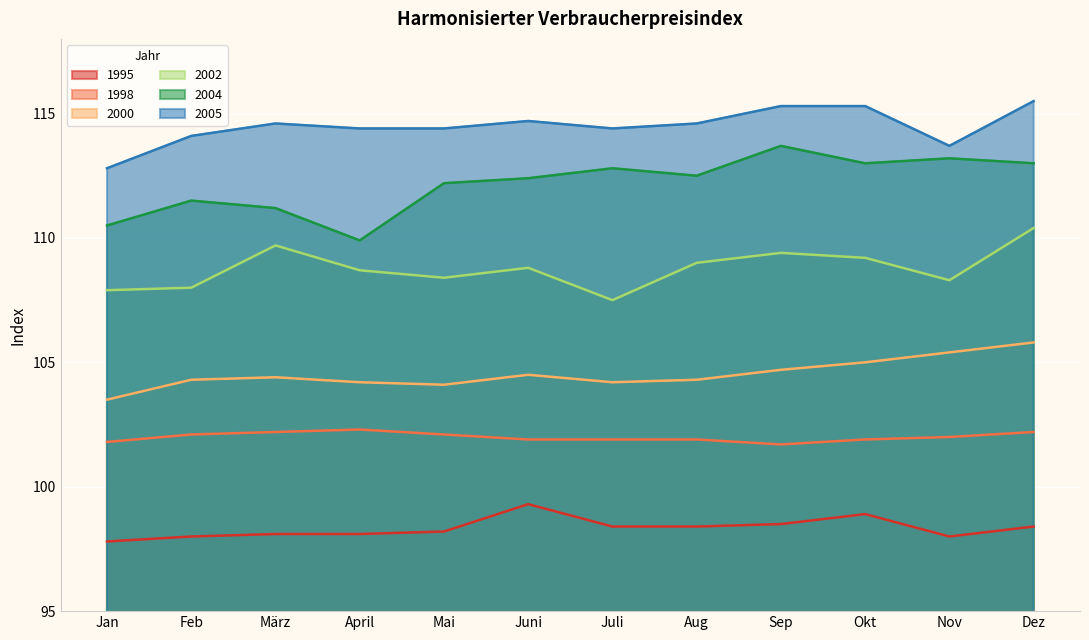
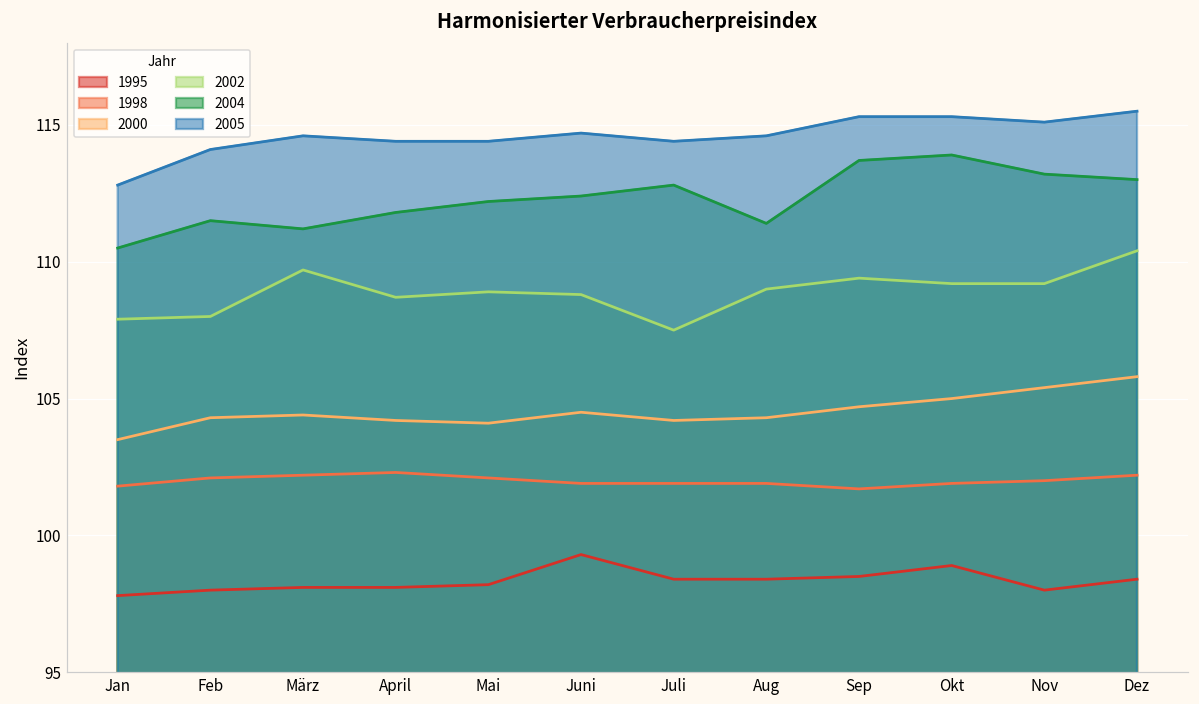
  {
    "1995": {
      "Jan": 97.8,
      "Feb": 98.0,
      "März": 98.1,
      "April": 98.1,
      "Mai": 98.2,
      "Juni": 99.3,
      "Juli": 98.4,
      "Aug": 98.4,
      "Sep": 98.5,
      "Okt": 98.9,
      "Nov": 98.0,
      "Dez": 98.4
    },
    "2002": {
      "Jan": 107.9,
      "Feb": 108.0,
      "März": 109.7,
      "April": 108.7,
-     "Mai": 108.4,
+     "Mai": 108.9,
      "Juni": 108.8,
      "Juli": 107.5,
      "Aug": 109.0,
      "Sep": 109.4,
      "Okt": 109.2,
-     "Nov": 108.3,
+     "Nov": 109.2,
      "Dez": 110.4
    },
    "2004": {
      "Jan": 110.5,
      "Feb": 111.5,
      "März": 111.2,
-     "April": 109.9,
+     "April": 111.8,
      "Mai": 112.2,
      "Juni": 112.4,
      "Juli": 112.8,
-     "Aug": 112.5,
+     "Aug": 111.4,
      "Sep": 113.7,
-     "Okt": 113.0,
+     "Okt": 113.9,
      "Nov": 113.2,
      "Dez": 113.0
    },
    "2005": {
      "Jan": 112.8,
      "Feb": 114.1,
      "März": 114.6,
      "April": 114.4,
      "Mai": 114.4,
      "Juni": 114.7,
      "Juli": 114.4,
      "Aug": 114.6,
      "Sep": 115.3,
      "Okt": 115.3,
-     "Nov": 113.7,
+     "Nov": 115.1,
      "Dez": 115.5
    }
  }
